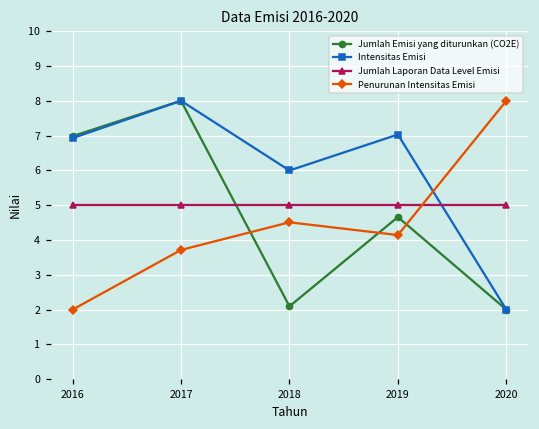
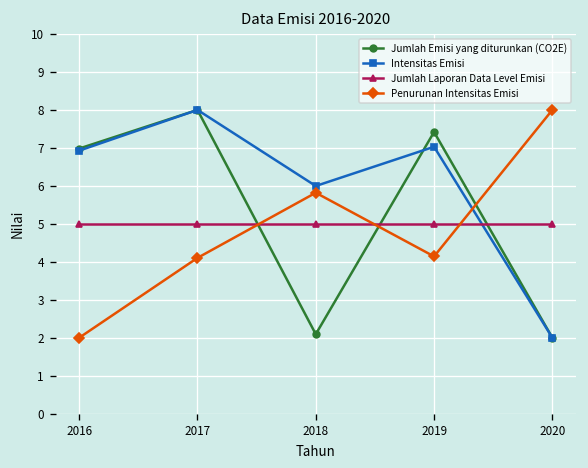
  {
    "Jumlah Emisi yang diturunkan (CO2E)": {
      "2018": 2.1,
-     "2019": 4.7
+     "2019": 7.4
    },
    "Intensitas Emisi": {
      "2018": 6.0,
      "2019": 7.0
    },
    "Jumlah Laporan Data Level Emisi": {
      "2016": 5.0,
      "2017": 5.0,
      "2018": 5.0,
      "2019": 5.0,
      "2020": 5.0
    },
    "Penurunan Intensitas Emisi": {
      "2016": 2.0,
-     "2017": 3.7,
-     "2018": 4.5,
+     "2017": 4.1,
+     "2018": 5.8,
      "2019": 4.1,
      "2020": 8.0
    }
  }
